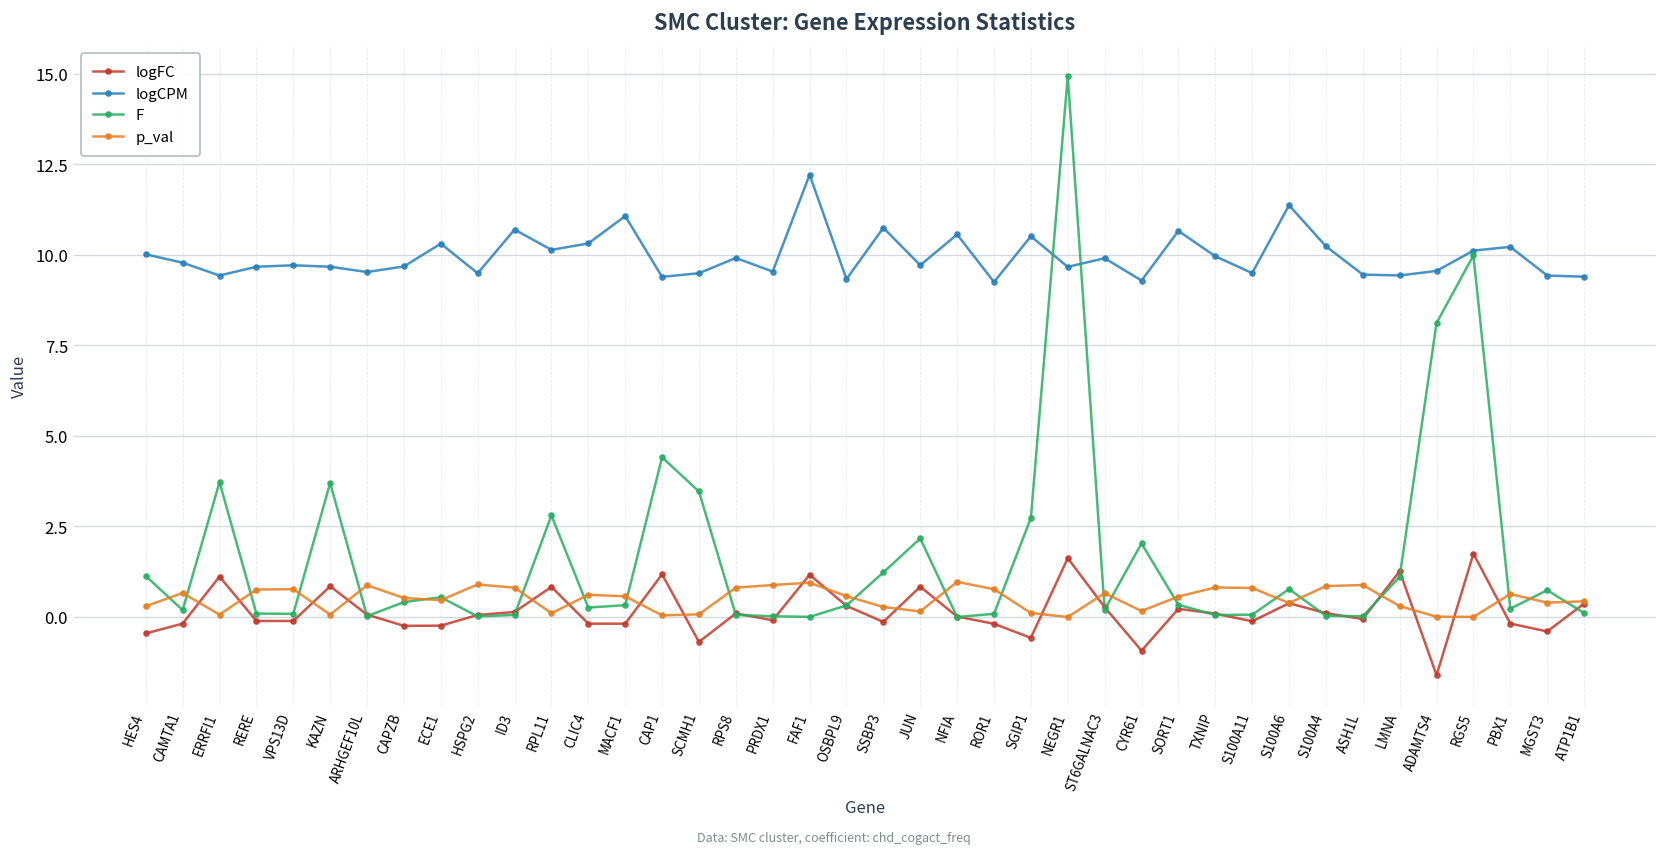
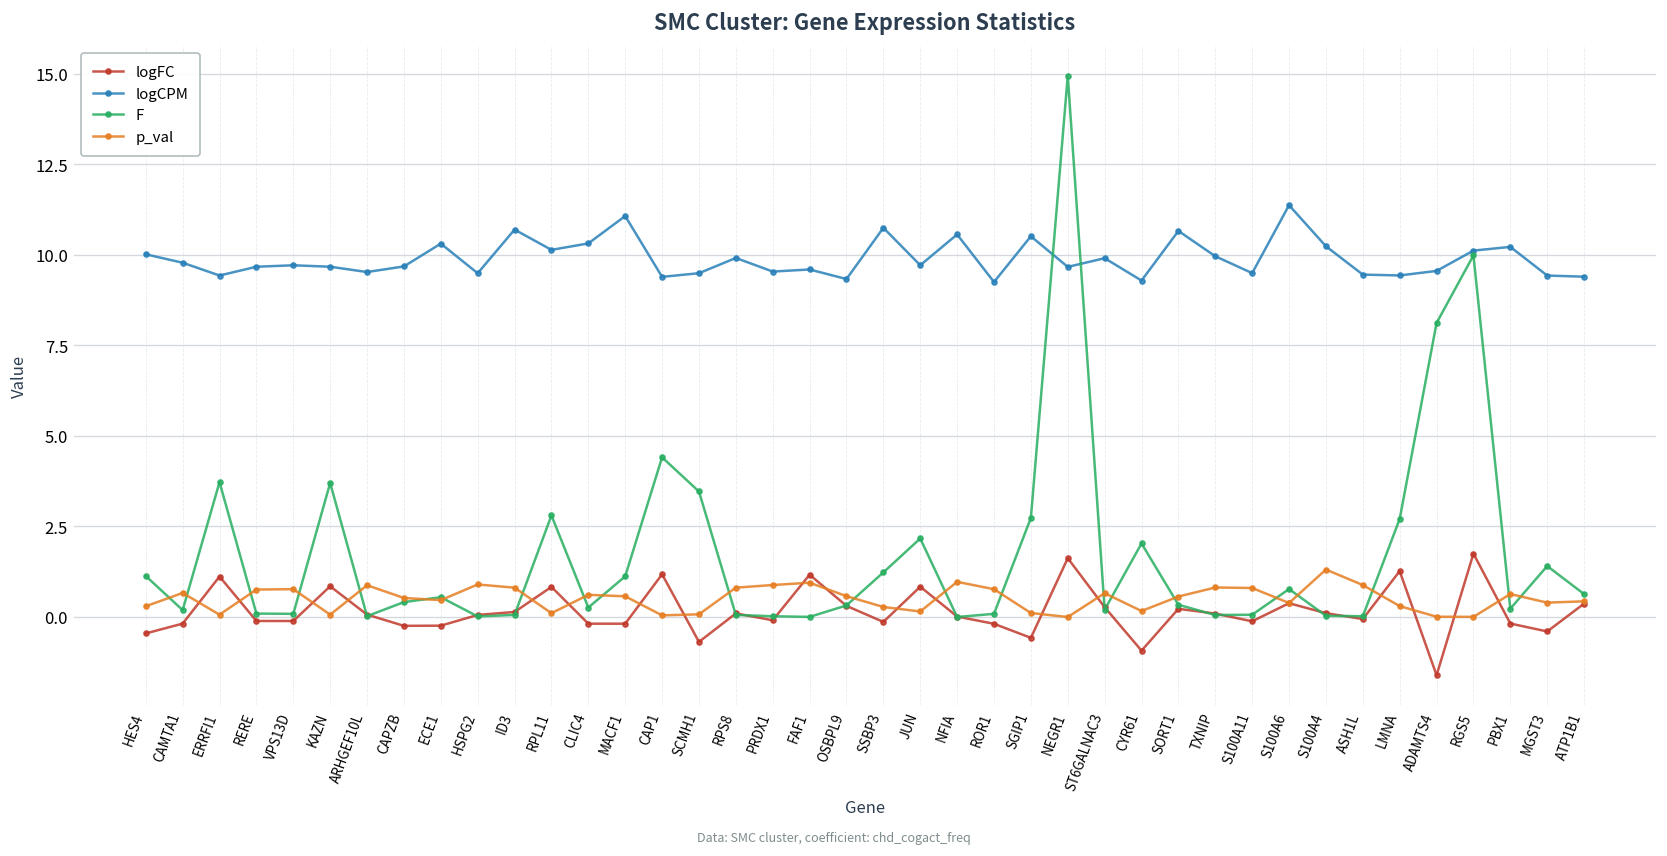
  {
    "logFC": {
      "HES4": -0.5,
      "CAMTA1": -0.2,
      "ERRFI1": 1.1,
      "RERE": -0.1,
      "VPS13D": -0.1,
      "KAZN": 0.8,
      "CAPZB": -0.2,
      "ECE1": -0.2,
      "RPL11": 0.8,
      "CLIC4": -0.2,
      "MACF1": -0.2,
      "CAP1": 1.2,
      "SCMH1": -0.7,
      "PRDX1": -0.1,
      "FAF1": 1.2,
      "SSBP3": -0.1,
      "JUN": 0.8,
      "ROR1": -0.2,
      "SGIP1": -0.6,
      "NEGR1": 1.6,
      "CYR61": -0.9,
      "SORT1": 0.2,
      "S100A11": -0.1,
      "LMNA": 1.3,
      "ADAMTS4": -1.6,
      "RGS5": 1.8,
      "PBX1": -0.2,
      "MGST3": -0.4
    },
    "logCPM": {
      "HES4": 10.0,
      "CAMTA1": 9.8,
      "ERRFI1": 9.4,
      "RERE": 9.7,
      "VPS13D": 9.7,
      "KAZN": 9.7,
      "ARHGEF10L": 9.5,
      "CAPZB": 9.7,
      "ECE1": 10.3,
      "HSPG2": 9.5,
      "ID3": 10.7,
      "RPL11": 10.1,
      "CLIC4": 10.3,
      "MACF1": 11.1,
      "CAP1": 9.4,
      "SCMH1": 9.5,
      "RPS8": 9.9,
      "PRDX1": 9.5,
-     "FAF1": 12.2,
+     "FAF1": 9.6,
      "OSBPL9": 9.3,
      "SSBP3": 10.7,
      "JUN": 9.7,
      "NFIA": 10.6,
      "ROR1": 9.2,
      "SGIP1": 10.5,
      "NEGR1": 9.7,
      "ST6GALNAC3": 9.9,
      "CYR61": 9.3,
      "SORT1": 10.7,
      "TXNIP": 10.0,
      "S100A11": 9.5,
      "S100A6": 11.4,
      "S100A4": 10.2,
      "ASH1L": 9.5,
      "LMNA": 9.4,
      "ADAMTS4": 9.6,
      "RGS5": 10.1,
      "PBX1": 10.2,
      "MGST3": 9.4,
      "ATP1B1": 9.4
    },
    "F": {
      "HES4": 1.1,
      "CAMTA1": 0.2,
      "ERRFI1": 3.7,
      "RERE": 0.1,
      "VPS13D": 0.1,
      "KAZN": 3.7,
      "CAPZB": 0.4,
      "RPL11": 2.8,
      "CLIC4": 0.3,
-     "MACF1": 0.3,
+     "MACF1": 1.1,
      "CAP1": 4.4,
      "SCMH1": 3.5,
      "PRDX1": 0.0,
      "FAF1": 0.0,
      "SSBP3": 1.2,
      "JUN": 2.2,
      "ROR1": 0.1,
      "SGIP1": 2.7,
      "NEGR1": 14.9,
      "CYR61": 2.0,
      "SORT1": 0.3,
      "S100A11": 0.1,
      "S100A6": 0.8,
-     "LMNA": 1.1,
+     "LMNA": 2.7,
      "ADAMTS4": 8.1,
      "RGS5": 10.0,
      "PBX1": 0.2,
-     "MGST3": 0.7,
-     "ATP1B1": 0.1
+     "MGST3": 1.4,
+     "ATP1B1": 0.6
    },
    "p_val": {
      "HES4": 0.3,
      "CAMTA1": 0.7,
      "ERRFI1": 0.1,
      "RERE": 0.8,
      "VPS13D": 0.8,
      "KAZN": 0.1,
      "ARHGEF10L": 0.9,
      "CAPZB": 0.5,
      "HSPG2": 0.9,
      "ID3": 0.8,
      "RPL11": 0.1,
      "CLIC4": 0.6,
      "MACF1": 0.6,
      "CAP1": 0.0,
      "SCMH1": 0.1,
      "RPS8": 0.8,
      "PRDX1": 0.9,
      "FAF1": 0.9,
      "OSBPL9": 0.6,
      "SSBP3": 0.3,
      "JUN": 0.2,
      "NFIA": 1.0,
      "ROR1": 0.8,
      "SGIP1": 0.1,
      "NEGR1": 0.0,
      "ST6GALNAC3": 0.7,
      "CYR61": 0.2,
      "SORT1": 0.6,
      "TXNIP": 0.8,
      "S100A11": 0.8,
-     "S100A4": 0.9,
+     "S100A4": 1.3,
      "ASH1L": 0.9,
      "LMNA": 0.3,
      "ADAMTS4": 0.0,
      "RGS5": 0.0,
      "PBX1": 0.6,
      "MGST3": 0.4
    }
  }
